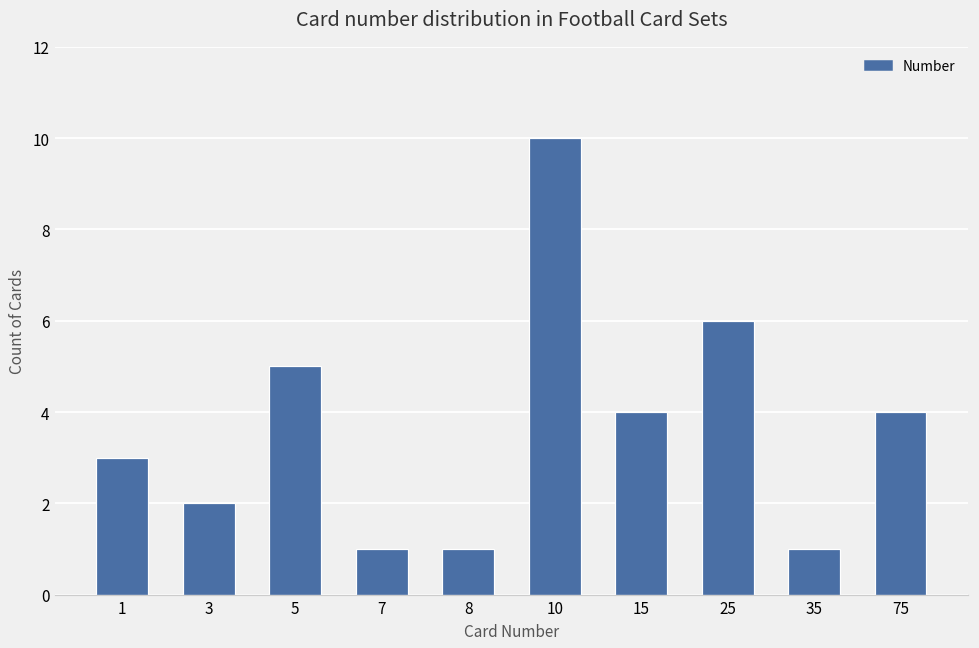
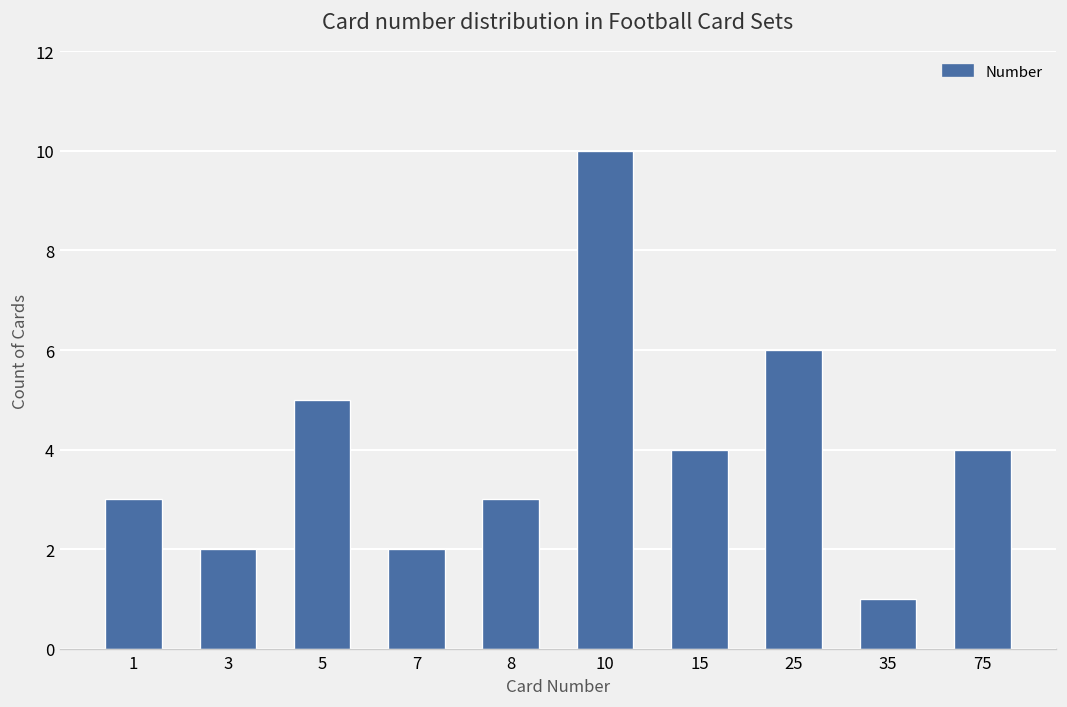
  {
    "1": 3,
    "3": 2,
    "5": 5,
-   "7": 1,
-   "8": 1,
+   "7": 2,
+   "8": 3,
    "10": 10,
    "15": 4,
    "25": 6,
    "35": 1,
    "75": 4
  }
